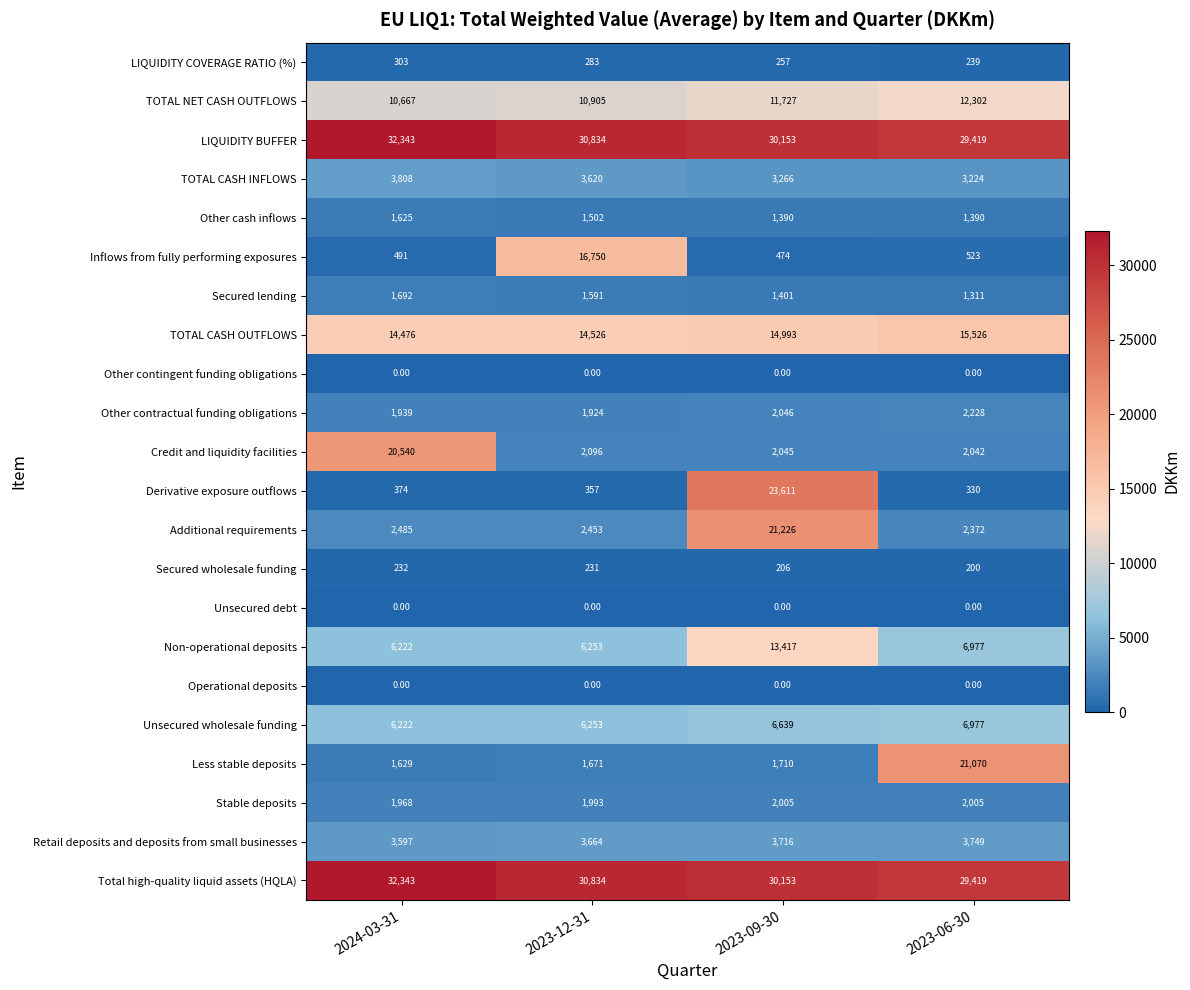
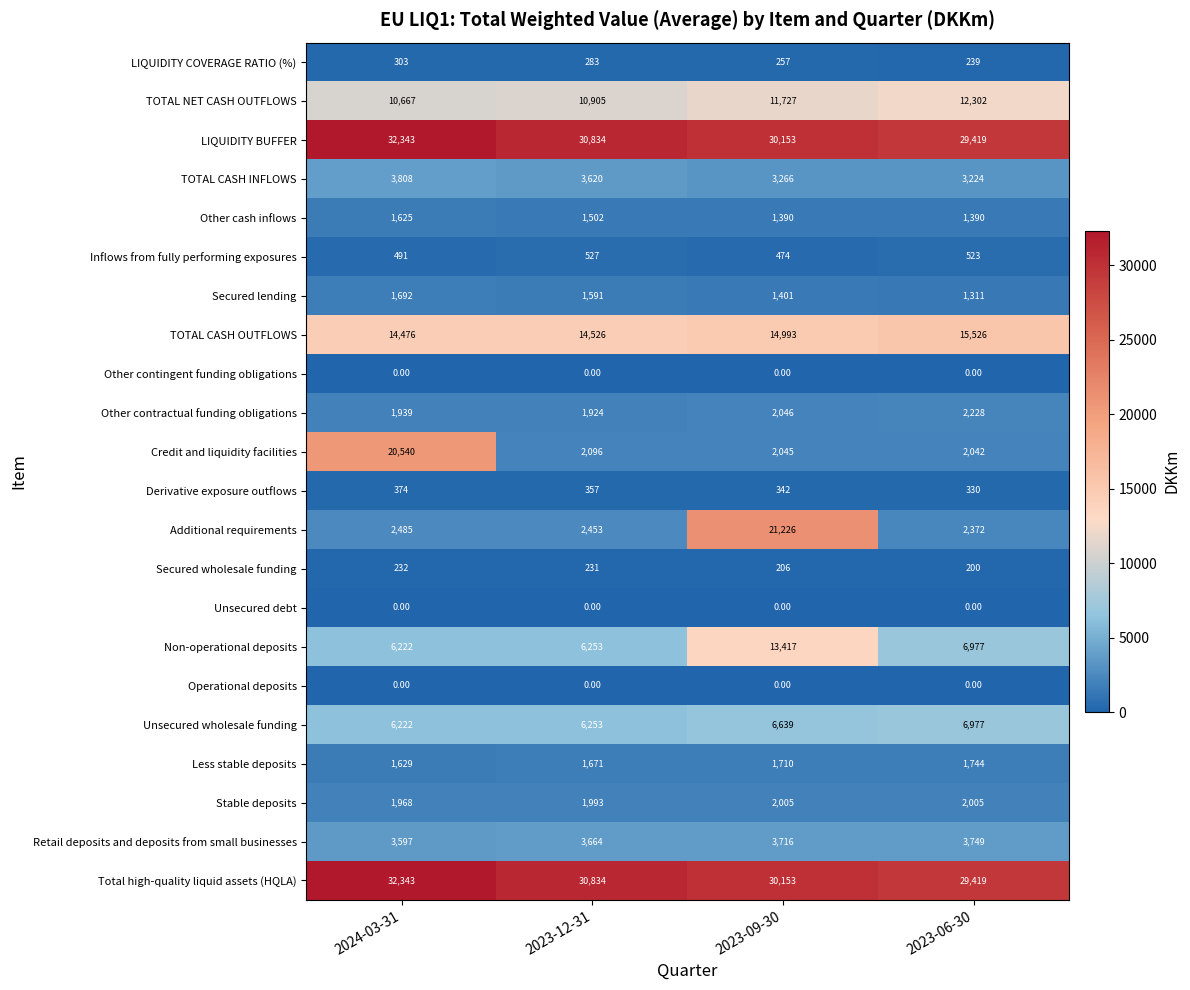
  {
    "LIQUIDITY COVERAGE RATIO (%)": {
      "2024-03-31": "303",
      "2023-12-31": "283",
      "2023-09-30": "257",
      "2023-06-30": "239"
    },
    "TOTAL NET CASH OUTFLOWS": {
      "2024-03-31": "10,667",
      "2023-12-31": "10,905",
      "2023-09-30": "11,727",
      "2023-06-30": "12,302"
    },
    "LIQUIDITY BUFFER": {
      "2024-03-31": "32,343",
      "2023-12-31": "30,834",
      "2023-09-30": "30,153",
      "2023-06-30": "29,419"
    },
    "TOTAL CASH INFLOWS": {
      "2024-03-31": "3,808",
      "2023-12-31": "3,620",
      "2023-09-30": "3,266",
      "2023-06-30": "3,224"
    },
    "Other cash inflows": {
      "2024-03-31": "1,625",
      "2023-12-31": "1,502",
      "2023-09-30": "1,390",
      "2023-06-30": "1,390"
    },
    "Inflows from fully performing exposures": {
      "2024-03-31": "491",
-     "2023-12-31": "16,750",
+     "2023-12-31": "527",
      "2023-09-30": "474",
      "2023-06-30": "523"
    },
    "Secured lending": {
      "2024-03-31": "1,692",
      "2023-12-31": "1,591",
      "2023-09-30": "1,401",
      "2023-06-30": "1,311"
    },
    "TOTAL CASH OUTFLOWS": {
      "2024-03-31": "14,476",
      "2023-12-31": "14,526",
      "2023-09-30": "14,993",
      "2023-06-30": "15,526"
    },
    "Other contingent funding obligations": {
      "2024-03-31": "0.00",
      "2023-12-31": "0.00",
      "2023-09-30": "0.00",
      "2023-06-30": "0.00"
    },
    "Other contractual funding obligations": {
      "2024-03-31": "1,939",
      "2023-12-31": "1,924",
      "2023-09-30": "2,046",
      "2023-06-30": "2,228"
    },
    "Credit and liquidity facilities": {
      "2024-03-31": "20,540",
      "2023-12-31": "2,096",
      "2023-09-30": "2,045",
      "2023-06-30": "2,042"
    },
    "Derivative exposure outflows": {
      "2024-03-31": "374",
      "2023-12-31": "357",
-     "2023-09-30": "23,611",
+     "2023-09-30": "342",
      "2023-06-30": "330"
    },
    "Additional requirements": {
      "2024-03-31": "2,485",
      "2023-12-31": "2,453",
      "2023-09-30": "21,226",
      "2023-06-30": "2,372"
    },
    "Secured wholesale funding": {
      "2024-03-31": "232",
      "2023-12-31": "231",
      "2023-09-30": "206",
      "2023-06-30": "200"
    },
    "Unsecured debt": {
      "2024-03-31": "0.00",
      "2023-12-31": "0.00",
      "2023-09-30": "0.00",
      "2023-06-30": "0.00"
    },
    "Non-operational deposits": {
      "2024-03-31": "6,222",
      "2023-12-31": "6,253",
      "2023-09-30": "13,417",
      "2023-06-30": "6,977"
    },
    "Operational deposits": {
      "2024-03-31": "0.00",
      "2023-12-31": "0.00",
      "2023-09-30": "0.00",
      "2023-06-30": "0.00"
    },
    "Unsecured wholesale funding": {
      "2024-03-31": "6,222",
      "2023-12-31": "6,253",
      "2023-09-30": "6,639",
      "2023-06-30": "6,977"
    },
    "Less stable deposits": {
      "2024-03-31": "1,629",
      "2023-12-31": "1,671",
      "2023-09-30": "1,710",
-     "2023-06-30": "21,070"
+     "2023-06-30": "1,744"
    },
    "Stable deposits": {
      "2024-03-31": "1,968",
      "2023-12-31": "1,993",
      "2023-09-30": "2,005",
      "2023-06-30": "2,005"
    },
    "Retail deposits and deposits from small businesses": {
      "2024-03-31": "3,597",
      "2023-12-31": "3,664",
      "2023-09-30": "3,716",
      "2023-06-30": "3,749"
    },
    "Total high-quality liquid assets (HQLA)": {
      "2024-03-31": "32,343",
      "2023-12-31": "30,834",
      "2023-09-30": "30,153",
      "2023-06-30": "29,419"
    }
  }
